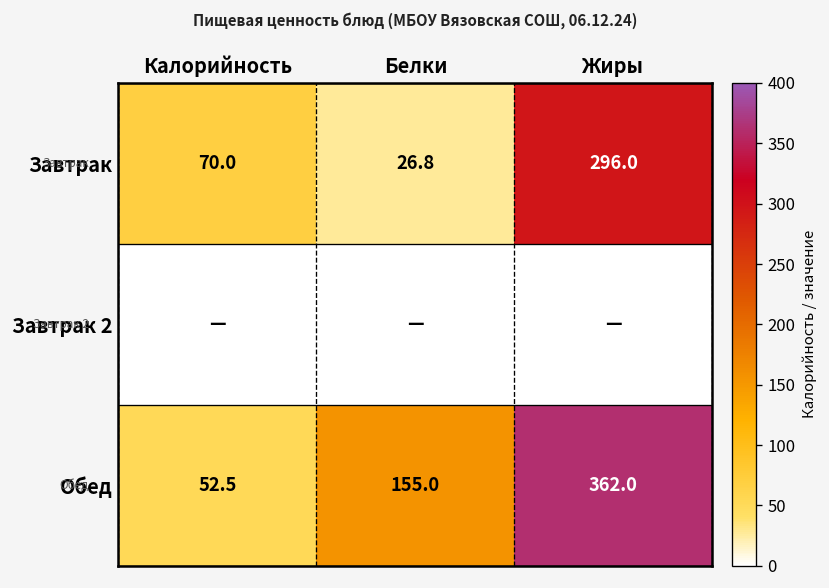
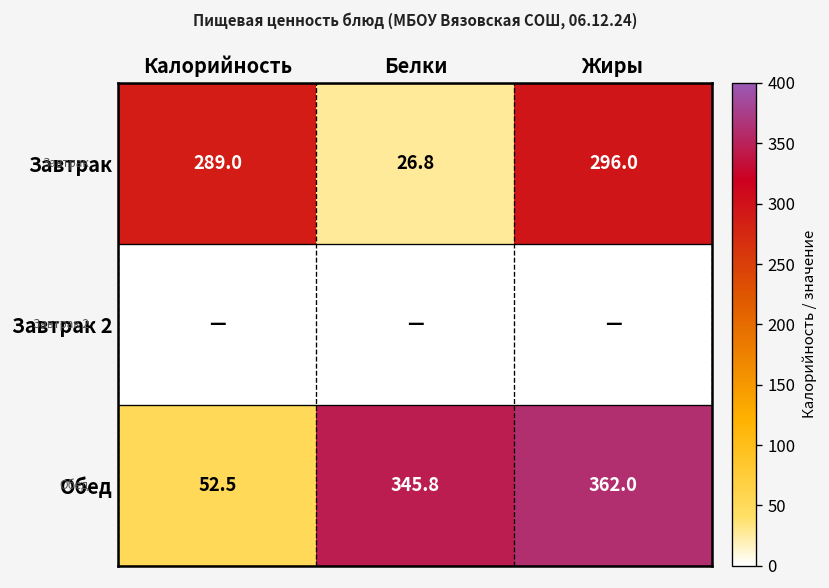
  {
    "Завтрак": {
-     "Калорийность": 70.0,
+     "Калорийность": 289.0,
      "Белки": 26.8,
      "Жиры": 296.0
    },
    "Обед": {
      "Калорийность": 52.5,
-     "Белки": 155.0,
+     "Белки": 345.8,
      "Жиры": 362.0
    }
  }
